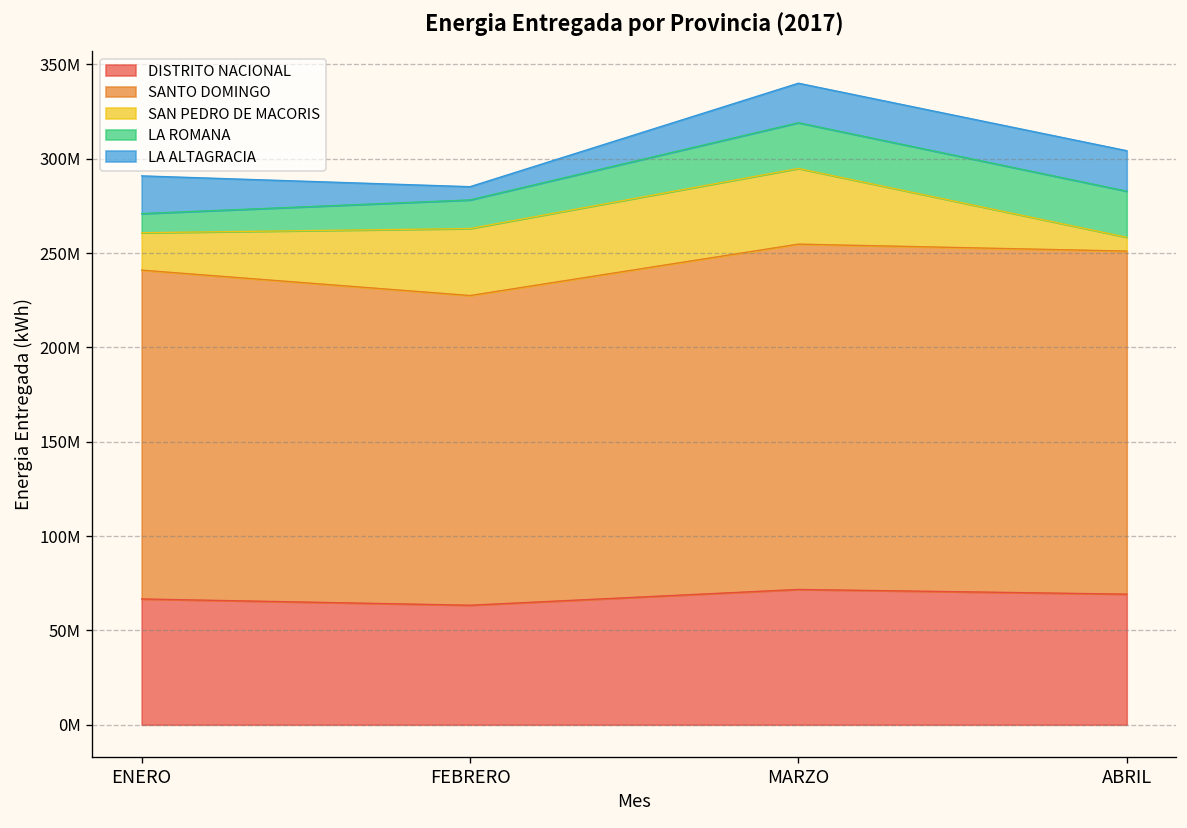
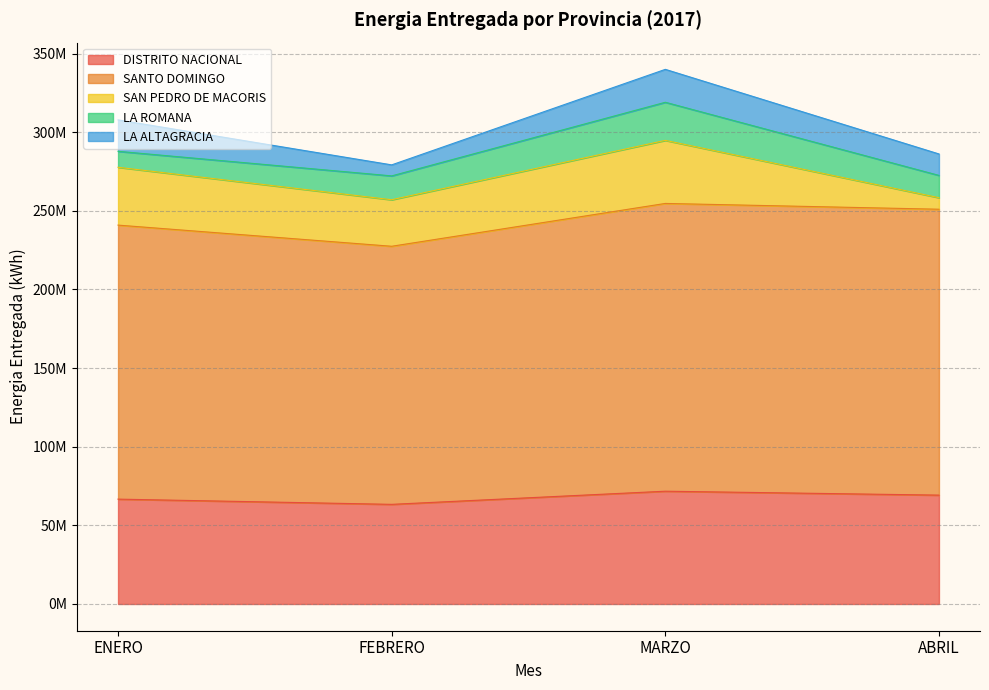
  {
    "SAN PEDRO DE MACORIS": {
-     "ENERO": 20000000,
-     "FEBRERO": 35000000,
+     "ENERO": 37000000,
+     "FEBRERO": 30000000,
      "MARZO": 40000000,
      "ABRIL": 7000000
    },
    "LA ROMANA": {
      "ENERO": 10000000,
      "FEBRERO": 15000000,
      "MARZO": 24000000,
-     "ABRIL": 24000000
+     "ABRIL": 14000000
    },
    "LA ALTAGRACIA": {
      "FEBRERO": 7000000,
      "MARZO": 21000000,
-     "ABRIL": 21000000
+     "ABRIL": 14000000
    }
  }
